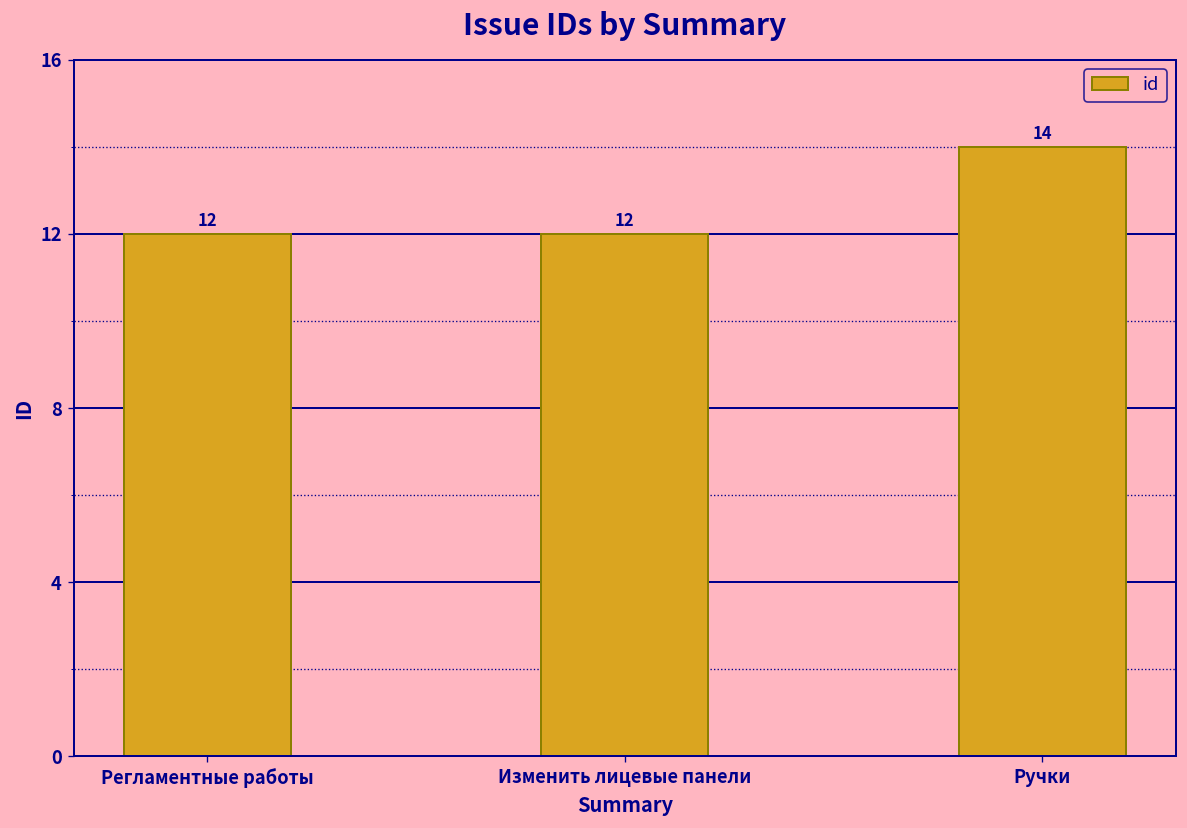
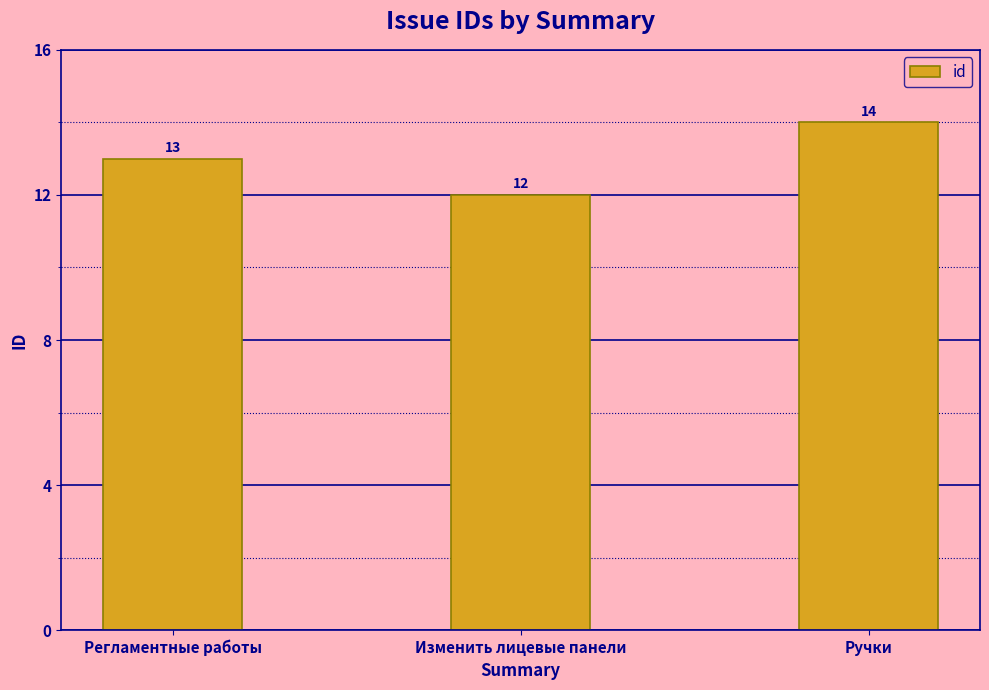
  {
-   "Регламентные работы": 12,
+   "Регламентные работы": 13,
    "Изменить лицевые панели": 12,
    "Ручки": 14
  }
